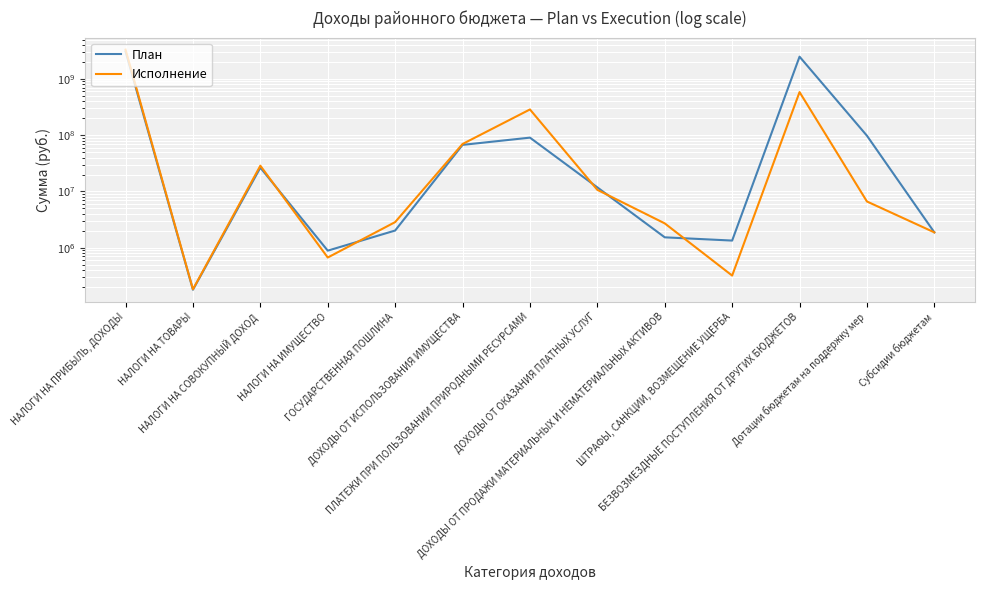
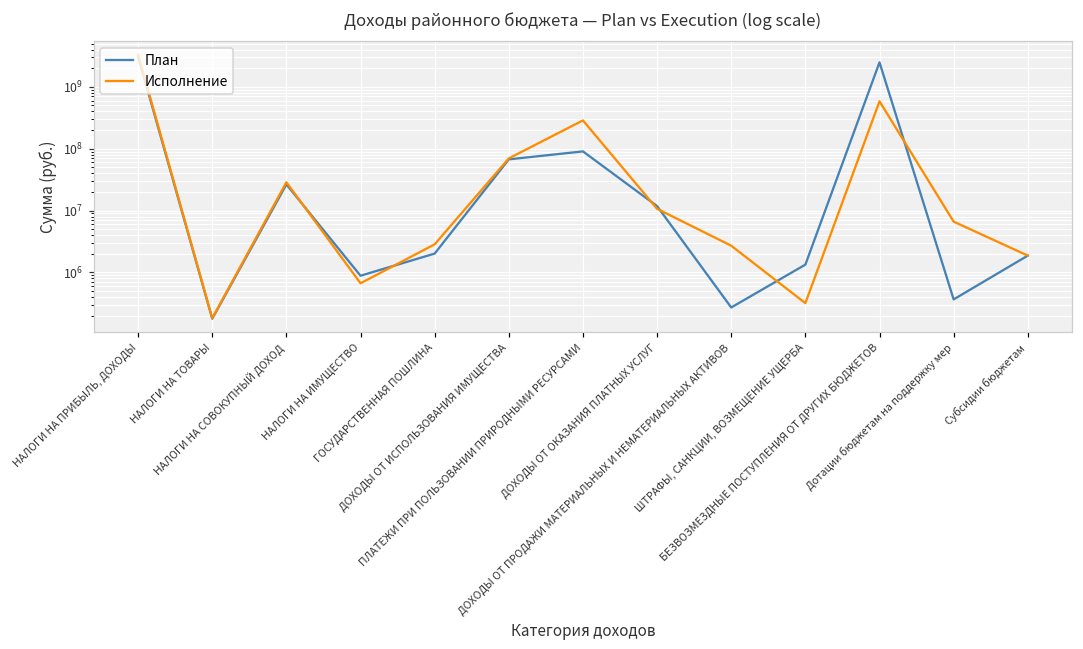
  {
    "План": {
      "НАЛОГИ НА ИМУЩЕСТВО": 900000,
      "ГОСУДАРСТВЕННАЯ ПОШЛИНА": 2000000,
      "ПЛАТЕЖИ ПРИ ПОЛЬЗОВАНИИ ПРИРОДНЫМИ РЕСУРСАМИ": 90000000,
-     "ДОХОДЫ ОТ ПРОДАЖИ МАТЕРИАЛЬНЫХ И НЕМАТЕРИАЛЬНЫХ АКТИВОВ": 1500000,
+     "ДОХОДЫ ОТ ПРОДАЖИ МАТЕРИАЛЬНЫХ И НЕМАТЕРИАЛЬНЫХ АКТИВОВ": 300000,
      "ШТРАФЫ, САНКЦИИ, ВОЗМЕЩЕНИЕ УЩЕРБА": 1300000,
      "БЕЗВОЗМЕЗДНЫЕ ПОСТУПЛЕНИЯ ОТ ДРУГИХ БЮДЖЕТОВ": 2000000000,
-     "Дотации бюджетам на поддержку мер": 100000000
+     "Дотации бюджетам на поддержку мер": 400000
    },
    "Исполнение": {
      "НАЛОГИ НА ИМУЩЕСТВО": 700000,
      "ГОСУДАРСТВЕННАЯ ПОШЛИНА": 3000000,
      "ПЛАТЕЖИ ПРИ ПОЛЬЗОВАНИИ ПРИРОДНЫМИ РЕСУРСАМИ": 300000000,
      "ДОХОДЫ ОТ ПРОДАЖИ МАТЕРИАЛЬНЫХ И НЕМАТЕРИАЛЬНЫХ АКТИВОВ": 3000000,
      "ШТРАФЫ, САНКЦИИ, ВОЗМЕЩЕНИЕ УЩЕРБА": 300000,
      "БЕЗВОЗМЕЗДНЫЕ ПОСТУПЛЕНИЯ ОТ ДРУГИХ БЮДЖЕТОВ": 600000000,
      "Дотации бюджетам на поддержку мер": 7000000
    }
  }
